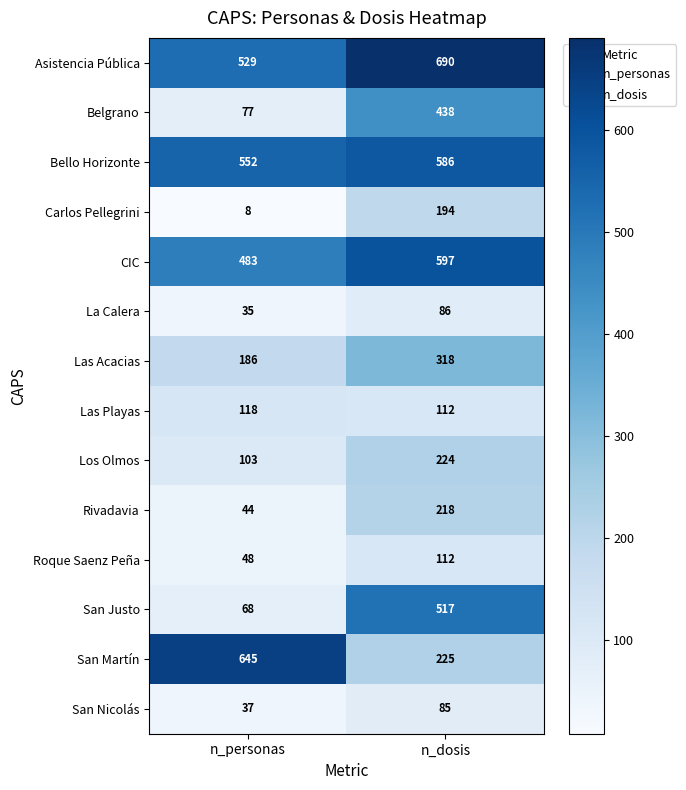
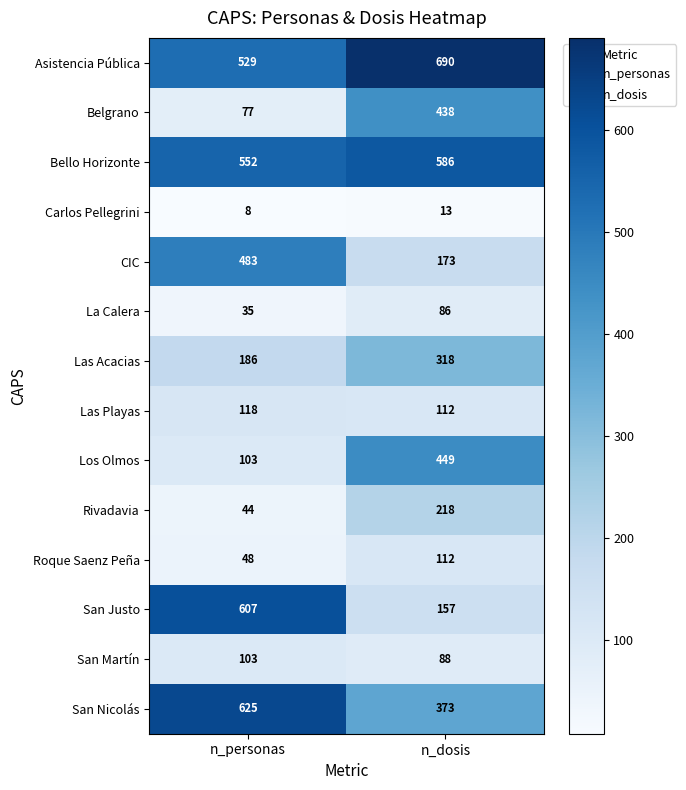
  {
    "Asistencia Pública": {
      "n_personas": 529,
      "n_dosis": 690
    },
    "Belgrano": {
      "n_personas": 77,
      "n_dosis": 438
    },
    "Bello Horizonte": {
      "n_personas": 552,
      "n_dosis": 586
    },
    "Carlos Pellegrini": {
      "n_personas": 8,
-     "n_dosis": 194
+     "n_dosis": 13
    },
    "CIC": {
      "n_personas": 483,
-     "n_dosis": 597
+     "n_dosis": 173
    },
    "La Calera": {
      "n_personas": 35,
      "n_dosis": 86
    },
    "Las Acacias": {
      "n_personas": 186,
      "n_dosis": 318
    },
    "Las Playas": {
      "n_personas": 118,
      "n_dosis": 112
    },
    "Los Olmos": {
      "n_personas": 103,
-     "n_dosis": 224
+     "n_dosis": 449
    },
    "Rivadavia": {
      "n_personas": 44,
      "n_dosis": 218
    },
    "Roque Saenz Peña": {
      "n_personas": 48,
      "n_dosis": 112
    },
    "San Justo": {
-     "n_personas": 68,
-     "n_dosis": 517
+     "n_personas": 607,
+     "n_dosis": 157
    },
    "San Martín": {
-     "n_personas": 645,
-     "n_dosis": 225
+     "n_personas": 103,
+     "n_dosis": 88
    },
    "San Nicolás": {
-     "n_personas": 37,
-     "n_dosis": 85
+     "n_personas": 625,
+     "n_dosis": 373
    }
  }
